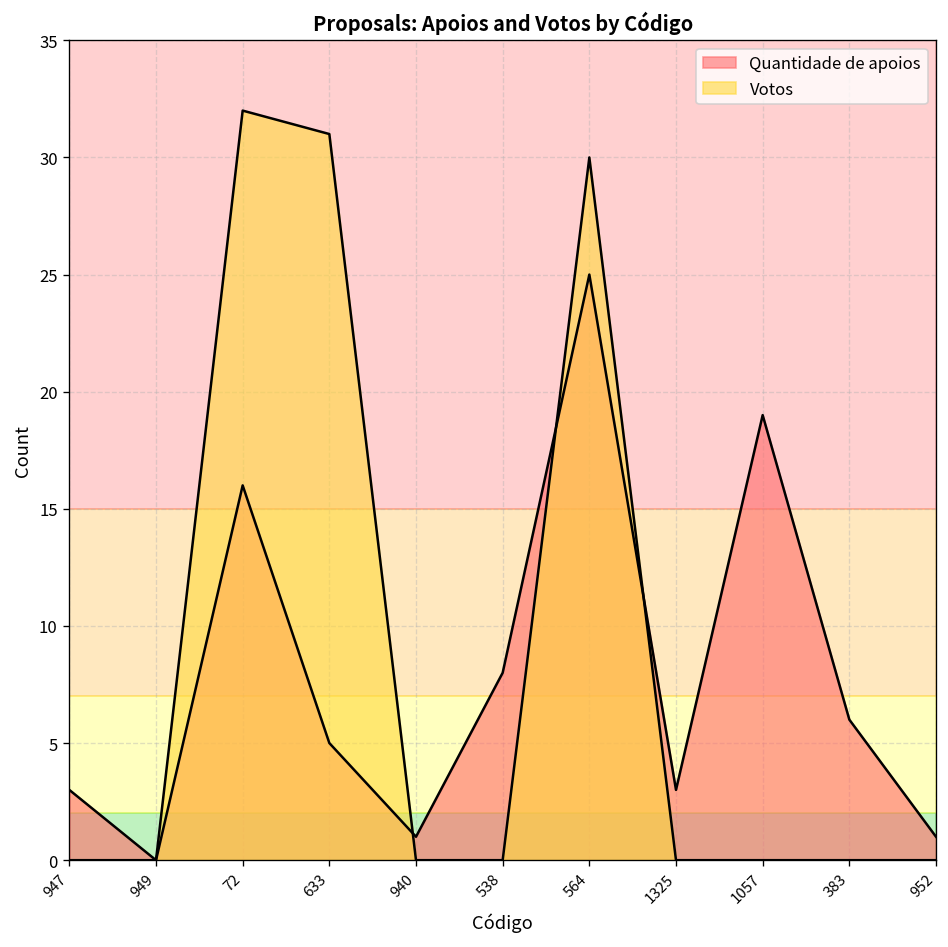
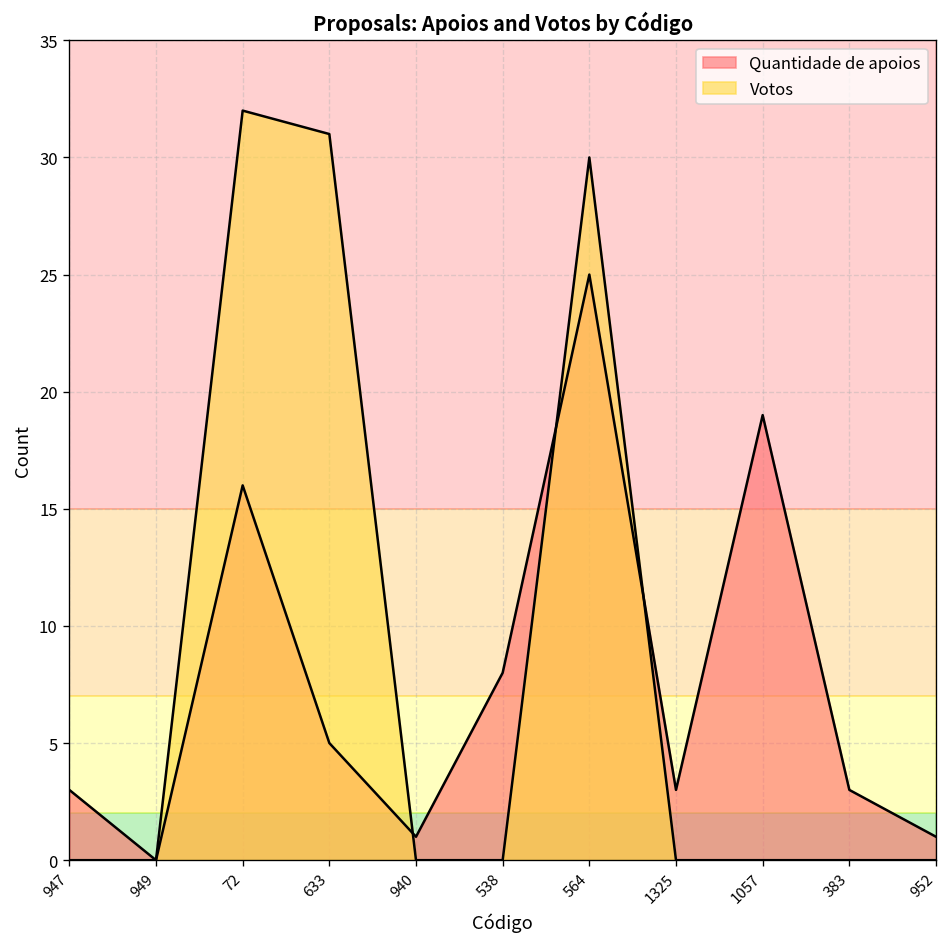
  {
    "Quantidade de apoios": {
      "947": 3,
      "72": 16,
      "633": 5,
      "940": 1,
      "538": 8,
      "564": 25,
      "1325": 3,
      "1057": 19,
-     "383": 6,
+     "383": 3,
      "952": 1
    },
    "Votos": {
      "947": 0,
      "72": 32,
      "633": 31,
      "940": 0,
      "538": 0,
      "564": 30,
      "1325": 0,
      "1057": 0,
      "383": 0,
      "952": 0
    }
  }
